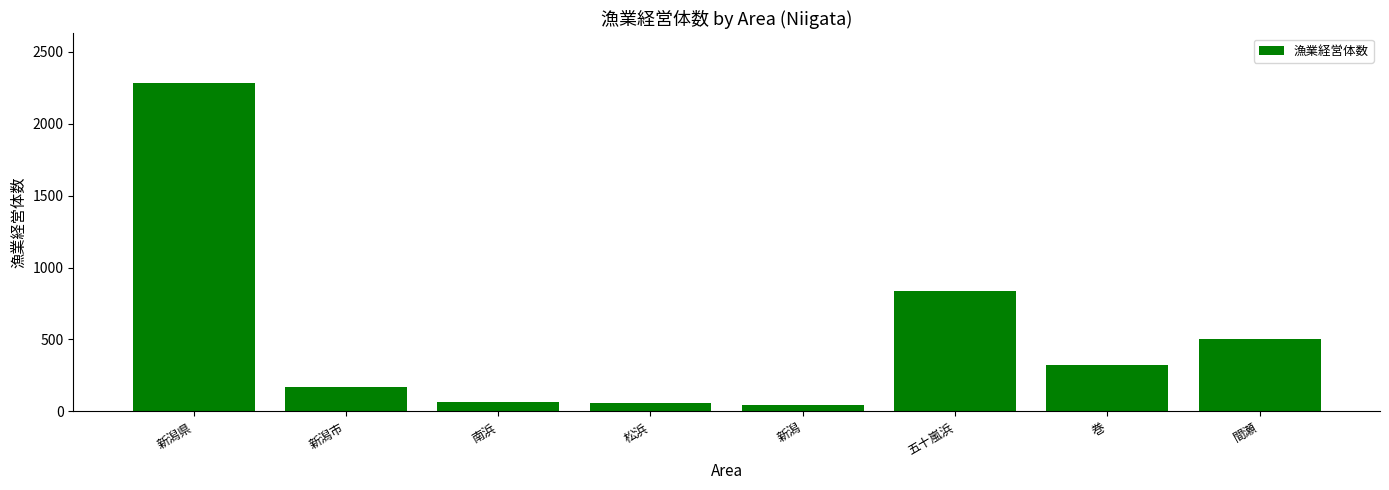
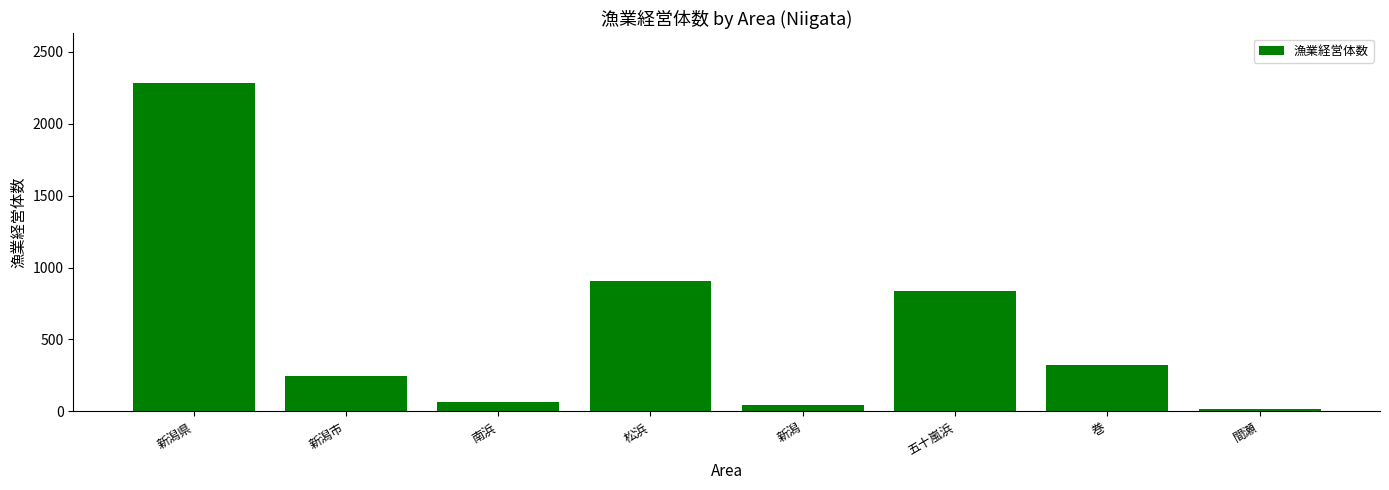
  {
    "新潟県": 2280,
-   "新潟市": 170,
+   "新潟市": 250,
    "南浜": 70,
-   "松浜": 60,
+   "松浜": 910,
    "新潟": 40,
    "五十嵐浜": 840,
    "巻": 320,
-   "間瀬": 500
+   "間瀬": 20
  }
